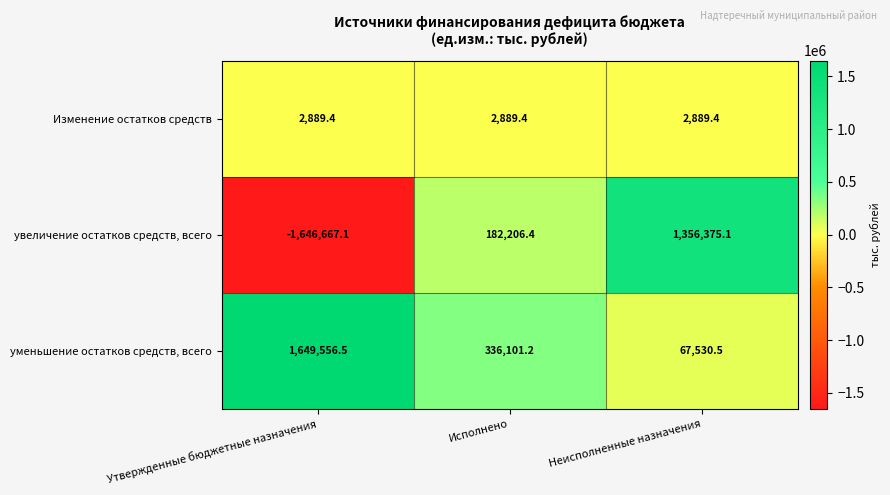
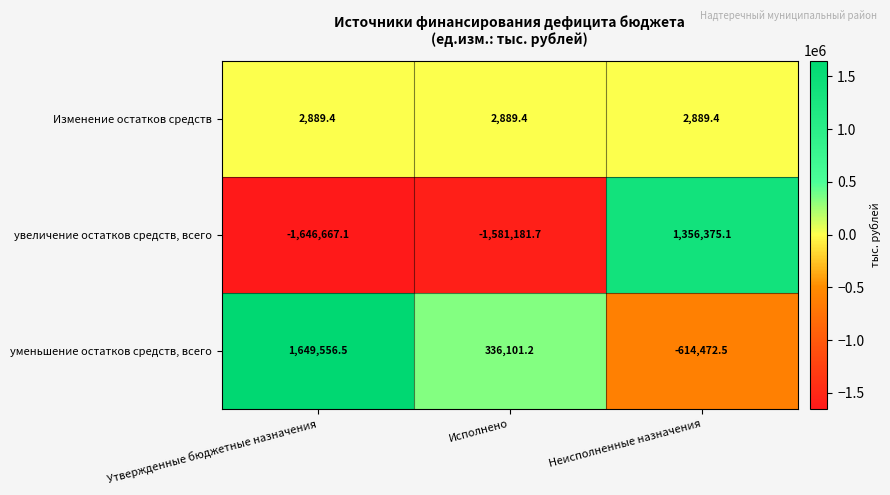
  {
    "Изменение остатков средств": {
      "Утвержденные бюджетные назначения": "2,889.4",
      "Исполнено": "2,889.4",
      "Неисполненные назначения": "2,889.4"
    },
    "увеличение остатков средств, всего": {
      "Утвержденные бюджетные назначения": "-1,646,667.1",
-     "Исполнено": "182,206.4",
+     "Исполнено": "-1,581,181.7",
      "Неисполненные назначения": "1,356,375.1"
    },
    "уменьшение остатков средств, всего": {
      "Утвержденные бюджетные назначения": "1,649,556.5",
      "Исполнено": "336,101.2",
-     "Неисполненные назначения": "67,530.5"
+     "Неисполненные назначения": "-614,472.5"
    }
  }
